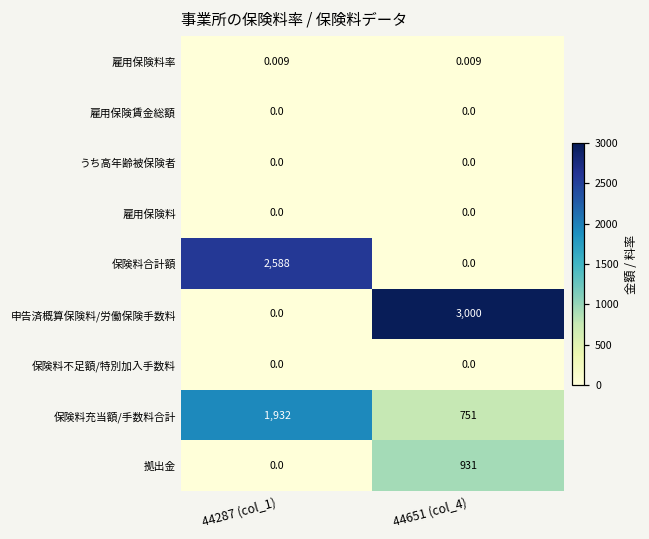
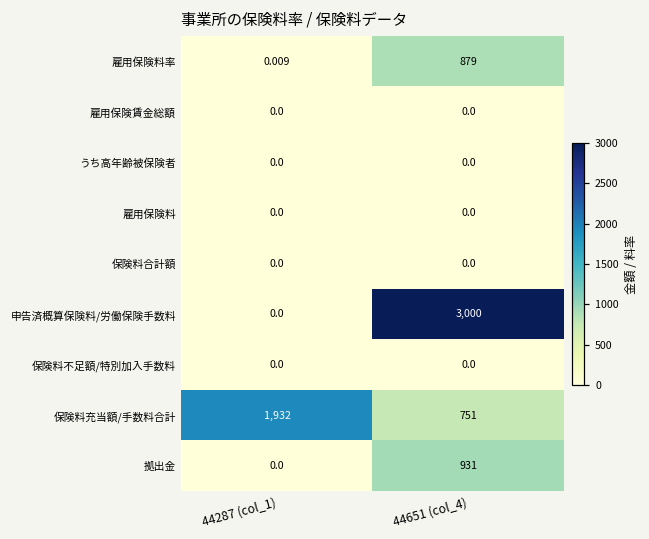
  {
    "雇用保険料率": {
      "44287 (col_1)": "0.009",
-     "44651 (col_4)": "0.009"
+     "44651 (col_4)": "879"
    },
    "雇用保険賃金総額": {
      "44287 (col_1)": "0.0",
      "44651 (col_4)": "0.0"
    },
    "うち高年齢被保険者": {
      "44287 (col_1)": "0.0",
      "44651 (col_4)": "0.0"
    },
    "雇用保険料": {
      "44287 (col_1)": "0.0",
      "44651 (col_4)": "0.0"
    },
    "保険料合計額": {
-     "44287 (col_1)": "2,588",
+     "44287 (col_1)": "0.0",
      "44651 (col_4)": "0.0"
    },
    "申告済概算保険料/労働保険手数料": {
      "44287 (col_1)": "0.0",
      "44651 (col_4)": "3,000"
    },
    "保険料不足額/特別加入手数料": {
      "44287 (col_1)": "0.0",
      "44651 (col_4)": "0.0"
    },
    "保険料充当額/手数料合計": {
      "44287 (col_1)": "1,932",
      "44651 (col_4)": "751"
    },
    "拠出金": {
      "44287 (col_1)": "0.0",
      "44651 (col_4)": "931"
    }
  }
